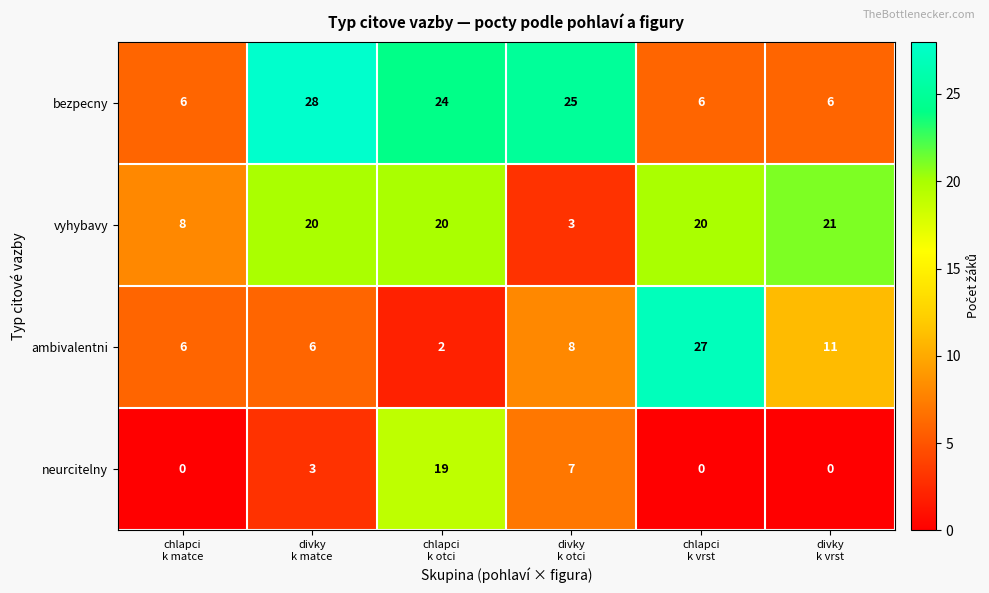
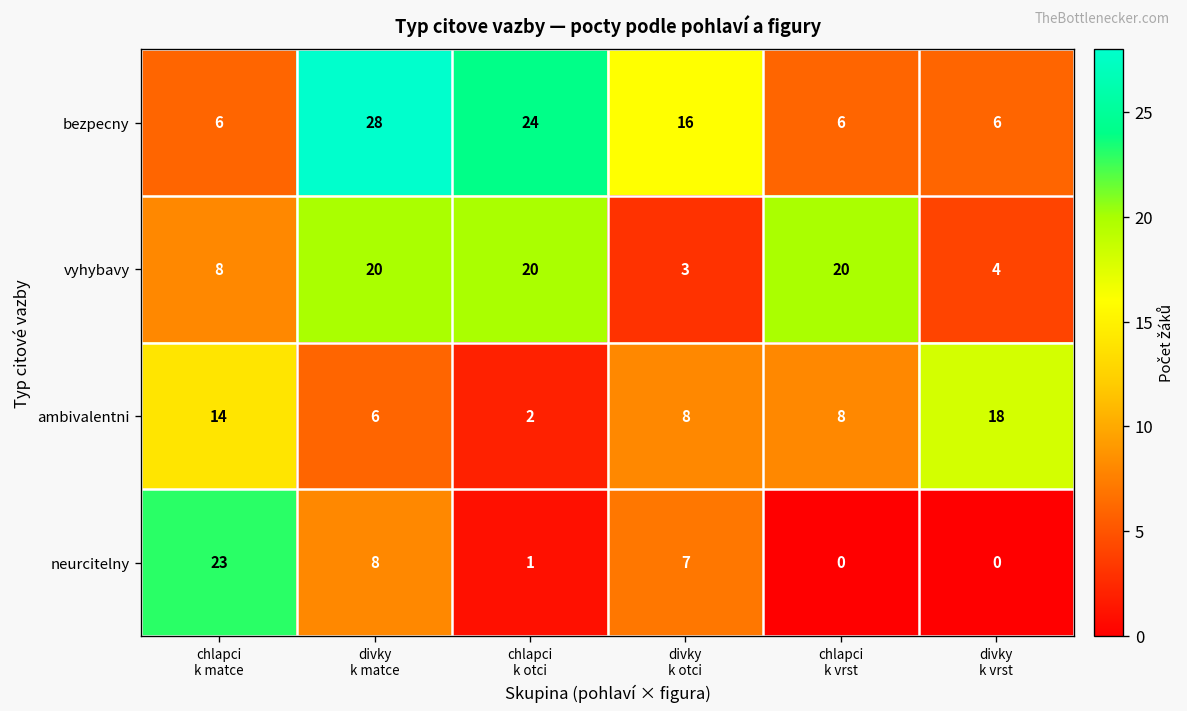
  {
    "bezpecny": {
      "chlapci k matce": 6,
      "divky k matce": 28,
      "chlapci k otci": 24,
-     "divky k otci": 25,
+     "divky k otci": 16,
      "chlapci k vrst": 6,
      "divky k vrst": 6
    },
    "vyhybavy": {
      "chlapci k matce": 8,
      "divky k matce": 20,
      "chlapci k otci": 20,
      "divky k otci": 3,
      "chlapci k vrst": 20,
-     "divky k vrst": 21
+     "divky k vrst": 4
    },
    "ambivalentni": {
-     "chlapci k matce": 6,
+     "chlapci k matce": 14,
      "divky k matce": 6,
      "chlapci k otci": 2,
      "divky k otci": 8,
-     "chlapci k vrst": 27,
-     "divky k vrst": 11
+     "chlapci k vrst": 8,
+     "divky k vrst": 18
    },
    "neurcitelny": {
-     "chlapci k matce": 0,
-     "divky k matce": 3,
-     "chlapci k otci": 19,
+     "chlapci k matce": 23,
+     "divky k matce": 8,
+     "chlapci k otci": 1,
      "divky k otci": 7,
      "chlapci k vrst": 0,
      "divky k vrst": 0
    }
  }
